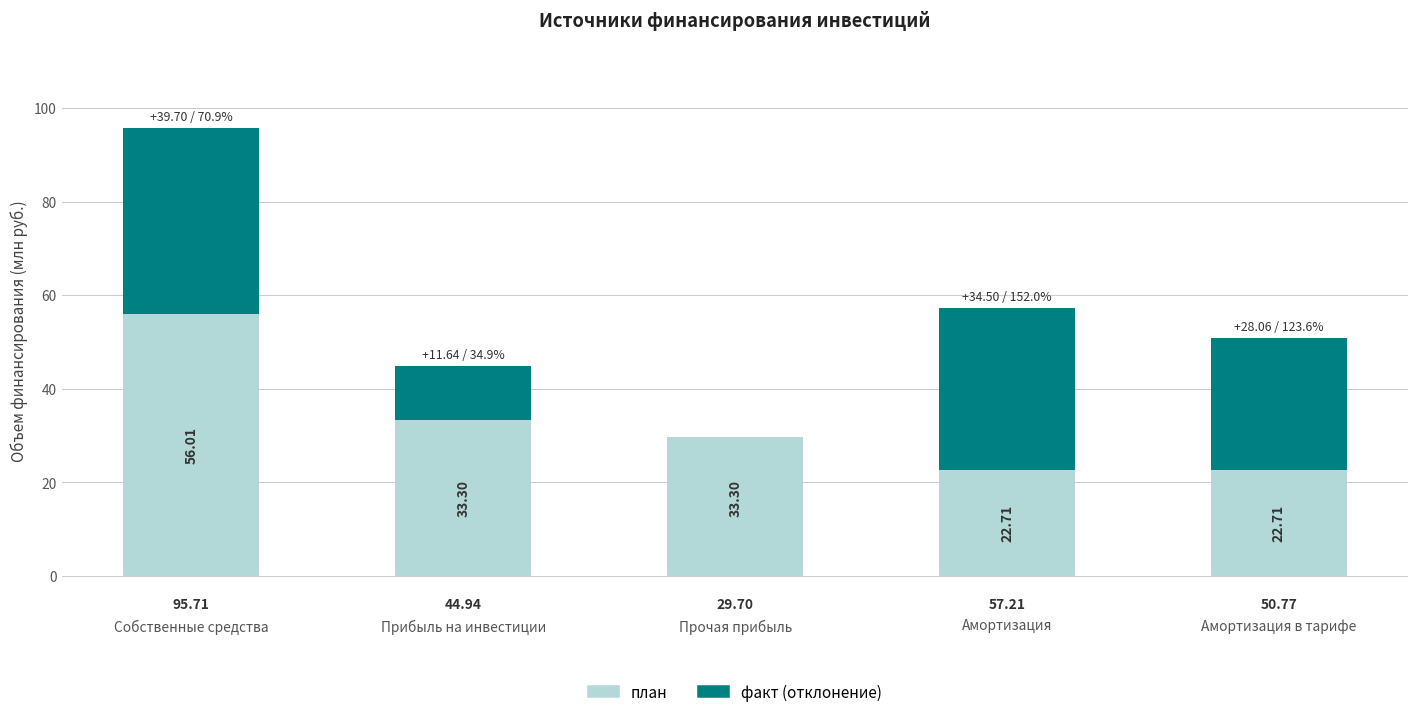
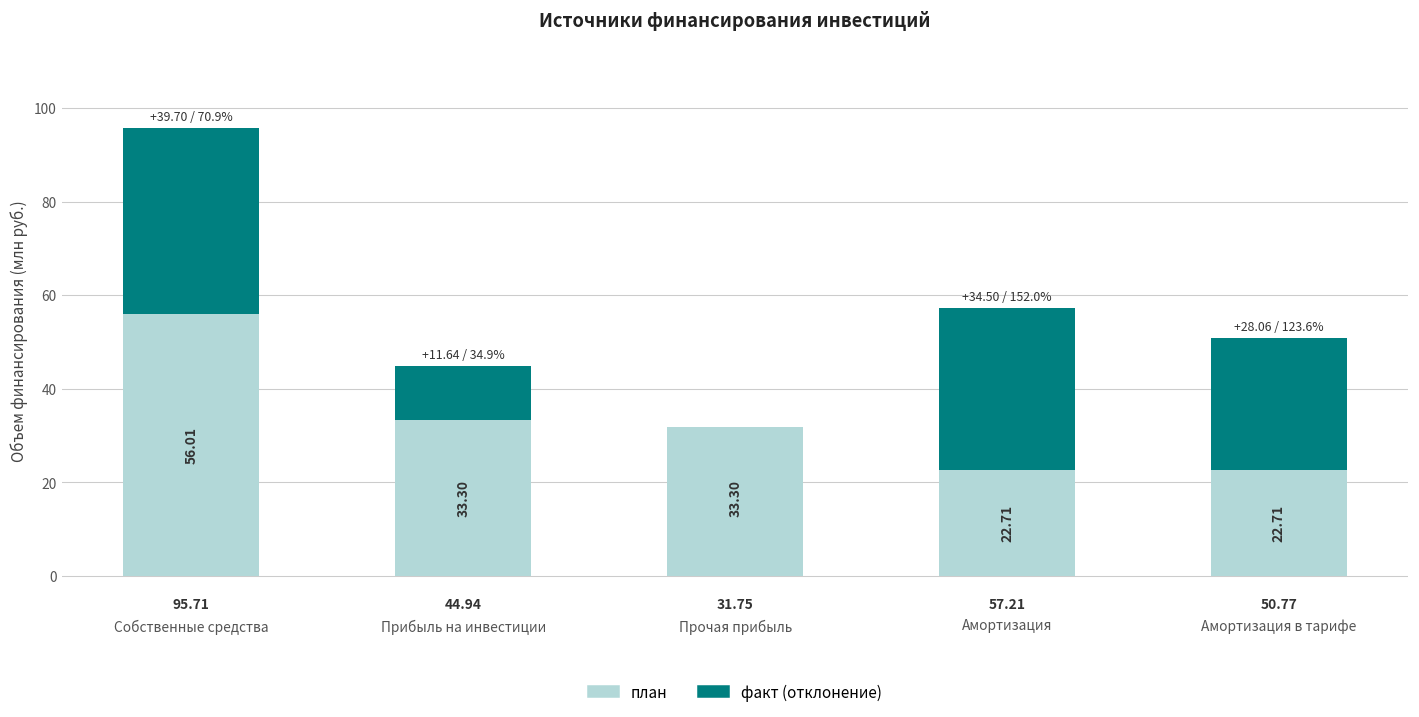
  {
    "план": {
-     "Прочая прибыль": "29.70"
+     "Прочая прибыль": "31.75"
    },
    "факт (отклонение)": {
      "Собственные средства": "+39.70",
      "Прибыль на инвестиции": "+11.64",
      "Амортизация": "+34.50",
      "Амортизация в тарифе": "+28.06"
    }
  }
